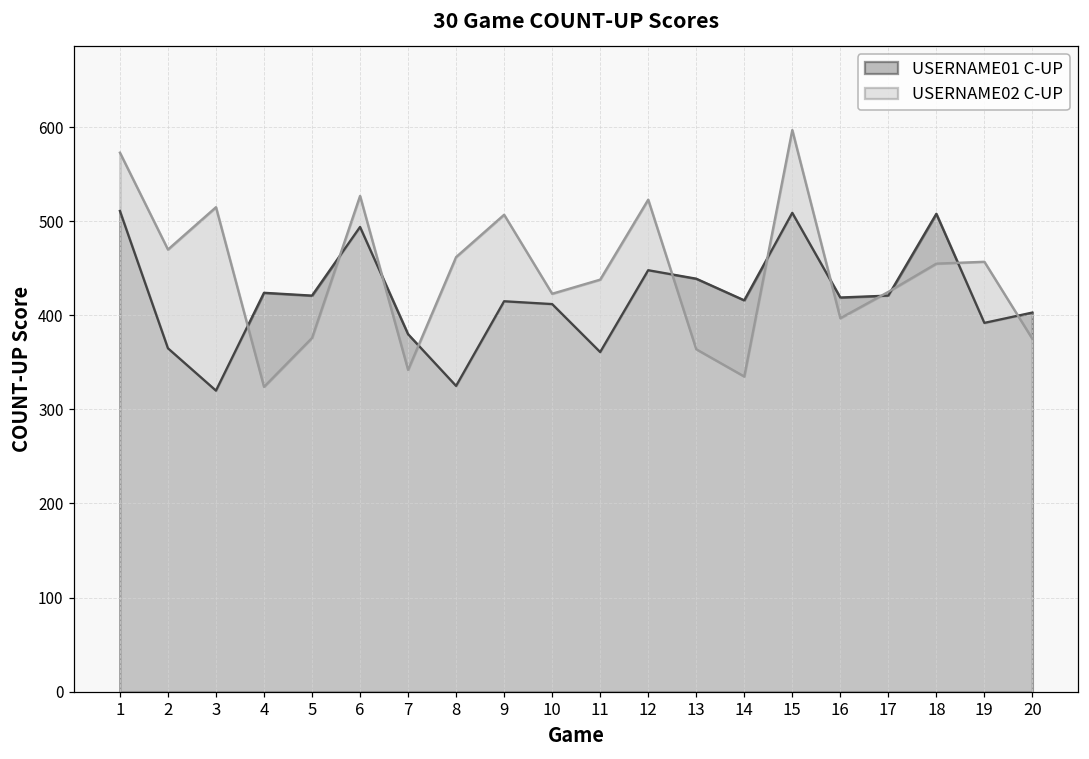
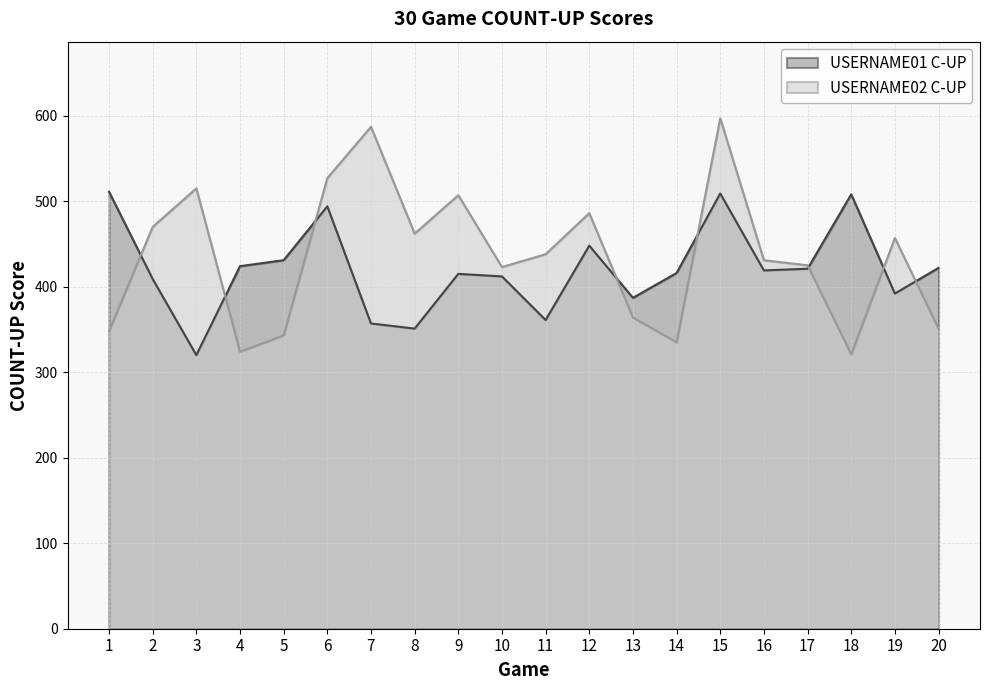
  {
    "USERNAME01 C-UP": {
      "1": 510,
-     "2": 370,
+     "2": 410,
      "3": 320,
      "4": 420,
-     "5": 420,
+     "5": 430,
      "6": 490,
-     "7": 380,
-     "8": 330,
+     "7": 360,
+     "8": 350,
      "9": 420,
      "10": 410,
      "11": 360,
      "12": 450,
-     "13": 440,
+     "13": 390,
      "14": 420,
      "15": 510,
      "16": 420,
      "17": 420,
      "18": 510,
      "19": 390,
-     "20": 400
+     "20": 420
    },
    "USERNAME02 C-UP": {
-     "1": 570,
+     "1": 350,
      "2": 470,
      "3": 520,
      "4": 320,
-     "5": 380,
+     "5": 340,
      "6": 530,
-     "7": 340,
+     "7": 590,
      "8": 460,
      "9": 510,
      "10": 420,
      "11": 440,
-     "12": 520,
+     "12": 490,
      "13": 360,
      "14": 340,
      "15": 600,
-     "16": 400,
+     "16": 430,
      "17": 430,
-     "18": 460,
+     "18": 320,
      "19": 460,
-     "20": 380
+     "20": 350
    }
  }
